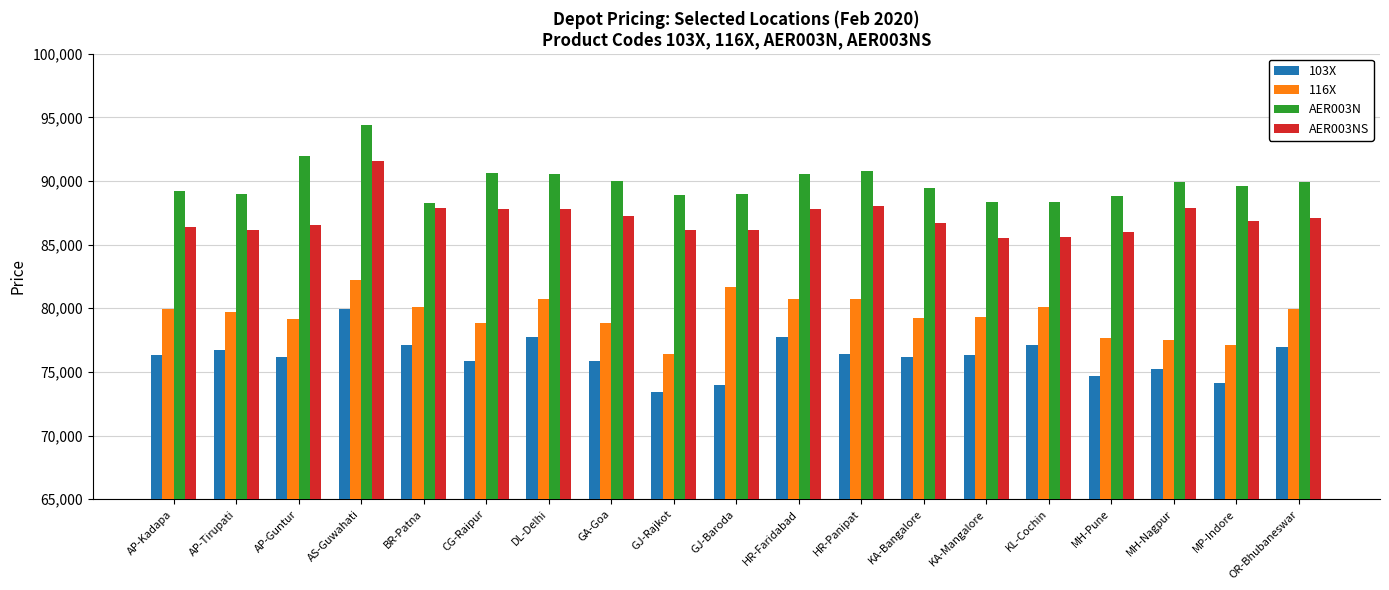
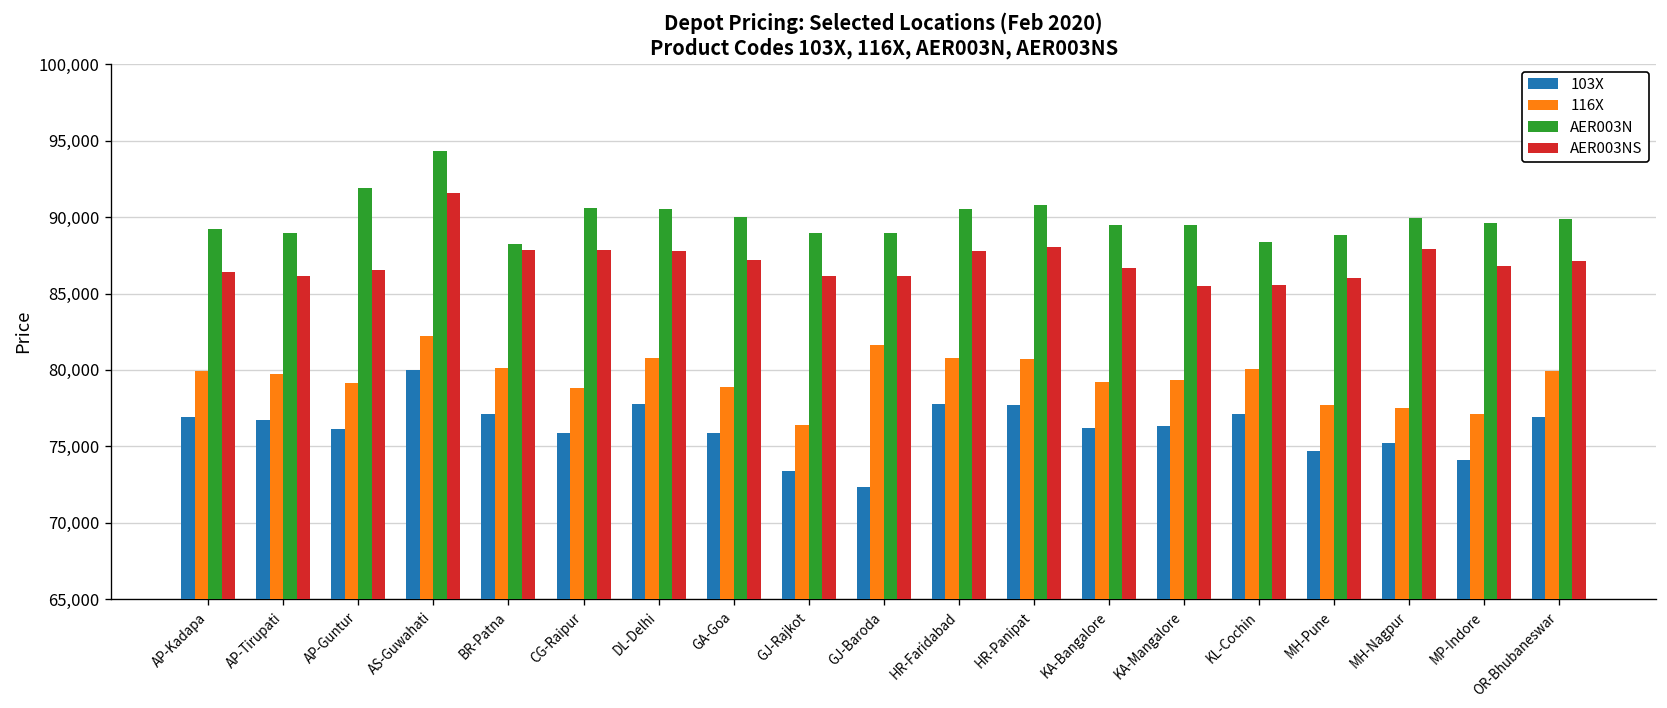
  {
    "103X": {
-     "AP-Kadapa": "76,300",
+     "AP-Kadapa": "76,900",
      "AP-Tirupati": "76,700",
      "AP-Guntur": "76,100",
      "AS-Guwahati": "80,000",
      "BR-Patna": "77,100",
      "CG-Raipur": "75,800",
      "DL-Delhi": "77,800",
      "GA-Goa": "75,900",
      "GJ-Rajkot": "73,400",
-     "GJ-Baroda": "74,000",
+     "GJ-Baroda": "72,300",
      "HR-Faridabad": "77,800",
-     "HR-Panipat": "76,400",
+     "HR-Panipat": "77,700",
      "KA-Bangalore": "76,200",
      "KA-Mangalore": "76,300",
      "KL-Cochin": "77,100",
      "MH-Pune": "74,700",
      "MH-Nagpur": "75,200",
      "MP-Indore": "74,100",
      "OR-Bhubaneswar": "76,900"
    },
    "116X": {
      "AP-Kadapa": "79,900",
      "AP-Tirupati": "79,700",
      "AP-Guntur": "79,100",
      "AS-Guwahati": "82,200",
      "BR-Patna": "80,100",
      "CG-Raipur": "78,800",
      "DL-Delhi": "80,800",
      "GA-Goa": "78,900",
      "GJ-Rajkot": "76,400",
      "GJ-Baroda": "81,600",
      "HR-Faridabad": "80,800",
      "HR-Panipat": "80,700",
      "KA-Bangalore": "79,200",
      "KA-Mangalore": "79,300",
      "KL-Cochin": "80,100",
      "MH-Pune": "77,700",
      "MH-Nagpur": "77,500",
      "MP-Indore": "77,100",
      "OR-Bhubaneswar": "79,900"
    },
    "AER003N": {
      "AP-Kadapa": "89,200",
      "AP-Tirupati": "89,000",
      "AP-Guntur": "91,900",
      "AS-Guwahati": "94,400",
      "BR-Patna": "88,200",
      "CG-Raipur": "90,600",
      "DL-Delhi": "90,600",
      "GA-Goa": "90,000",
      "GJ-Rajkot": "88,900",
      "GJ-Baroda": "89,000",
      "HR-Faridabad": "90,600",
      "HR-Panipat": "90,800",
      "KA-Bangalore": "89,500",
-     "KA-Mangalore": "88,300",
+     "KA-Mangalore": "89,500",
      "KL-Cochin": "88,400",
      "MH-Pune": "88,800",
      "MH-Nagpur": "89,900",
      "MP-Indore": "89,600",
      "OR-Bhubaneswar": "89,900"
    },
    "AER003NS": {
      "AP-Kadapa": "86,400",
      "AP-Tirupati": "86,200",
      "AP-Guntur": "86,500",
      "AS-Guwahati": "91,600",
      "BR-Patna": "87,900",
      "CG-Raipur": "87,800",
      "DL-Delhi": "87,800",
      "GA-Goa": "87,200",
      "GJ-Rajkot": "86,100",
      "GJ-Baroda": "86,200",
      "HR-Faridabad": "87,800",
      "HR-Panipat": "88,000",
      "KA-Bangalore": "86,700",
      "KA-Mangalore": "85,500",
      "KL-Cochin": "85,600",
      "MH-Pune": "86,000",
      "MH-Nagpur": "87,900",
      "MP-Indore": "86,800",
      "OR-Bhubaneswar": "87,100"
    }
  }
